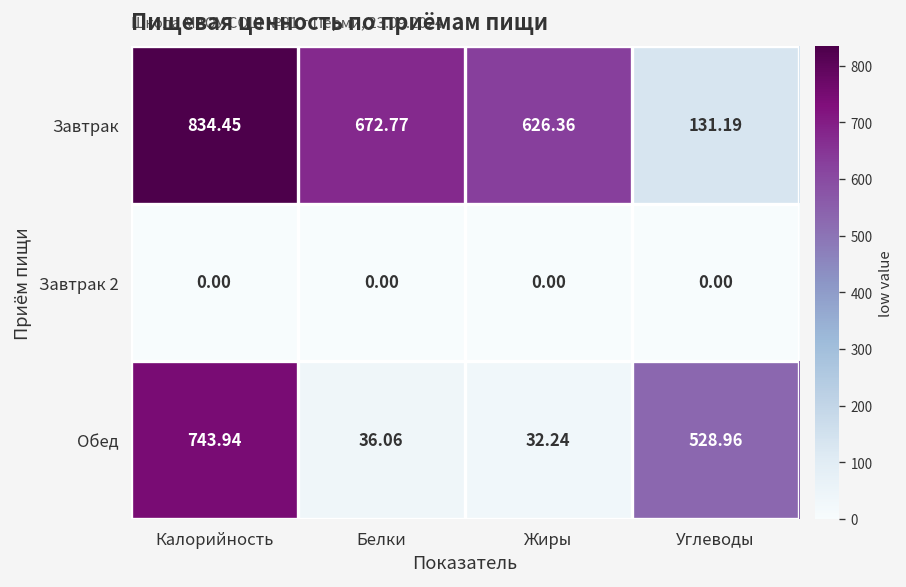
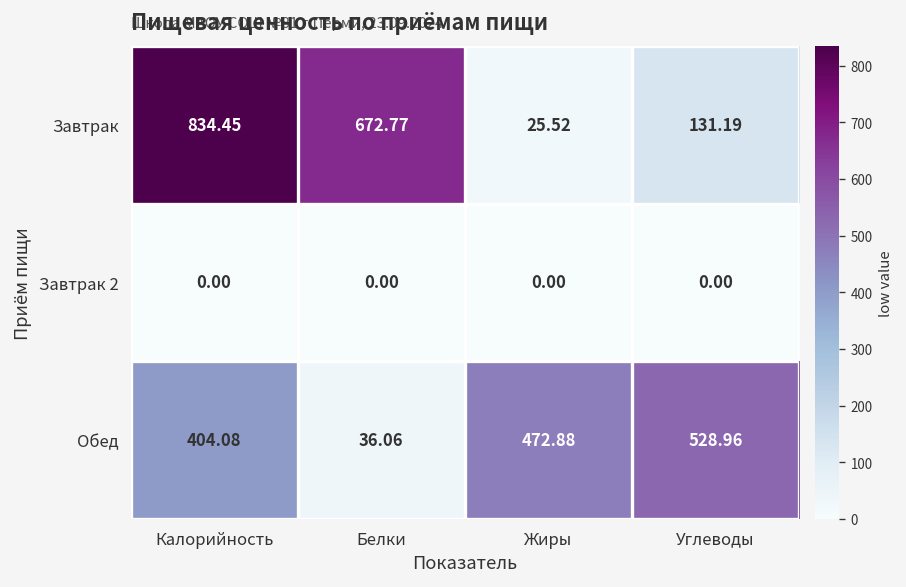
  {
    "Завтрак": {
      "Калорийность": 834.45,
      "Белки": 672.77,
-     "Жиры": 626.36,
+     "Жиры": 25.52,
      "Углеводы": 131.19
    },
    "Завтрак 2": {
      "Калорийность": 0.00,
      "Белки": 0.00,
      "Жиры": 0.00,
      "Углеводы": 0.00
    },
    "Обед": {
-     "Калорийность": 743.94,
+     "Калорийность": 404.08,
      "Белки": 36.06,
-     "Жиры": 32.24,
+     "Жиры": 472.88,
      "Углеводы": 528.96
    }
  }
